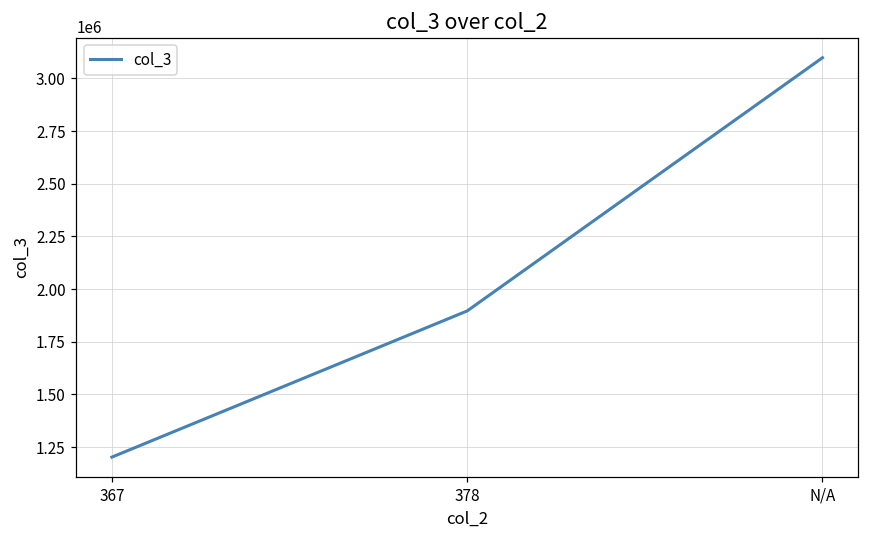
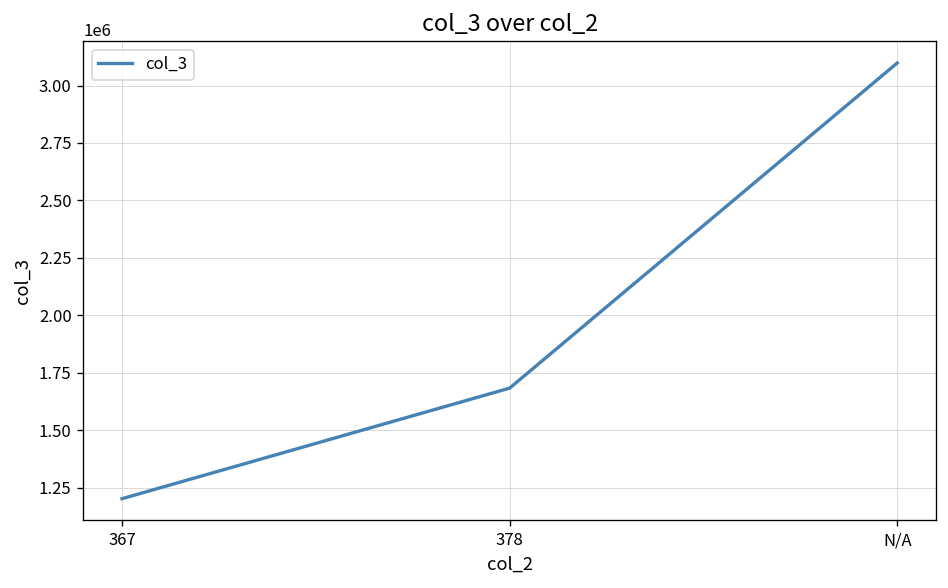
  {
    "367": 1200000,
-   "378": 1900000,
+   "378": 1680000,
    "N/A": 3100000
  }
